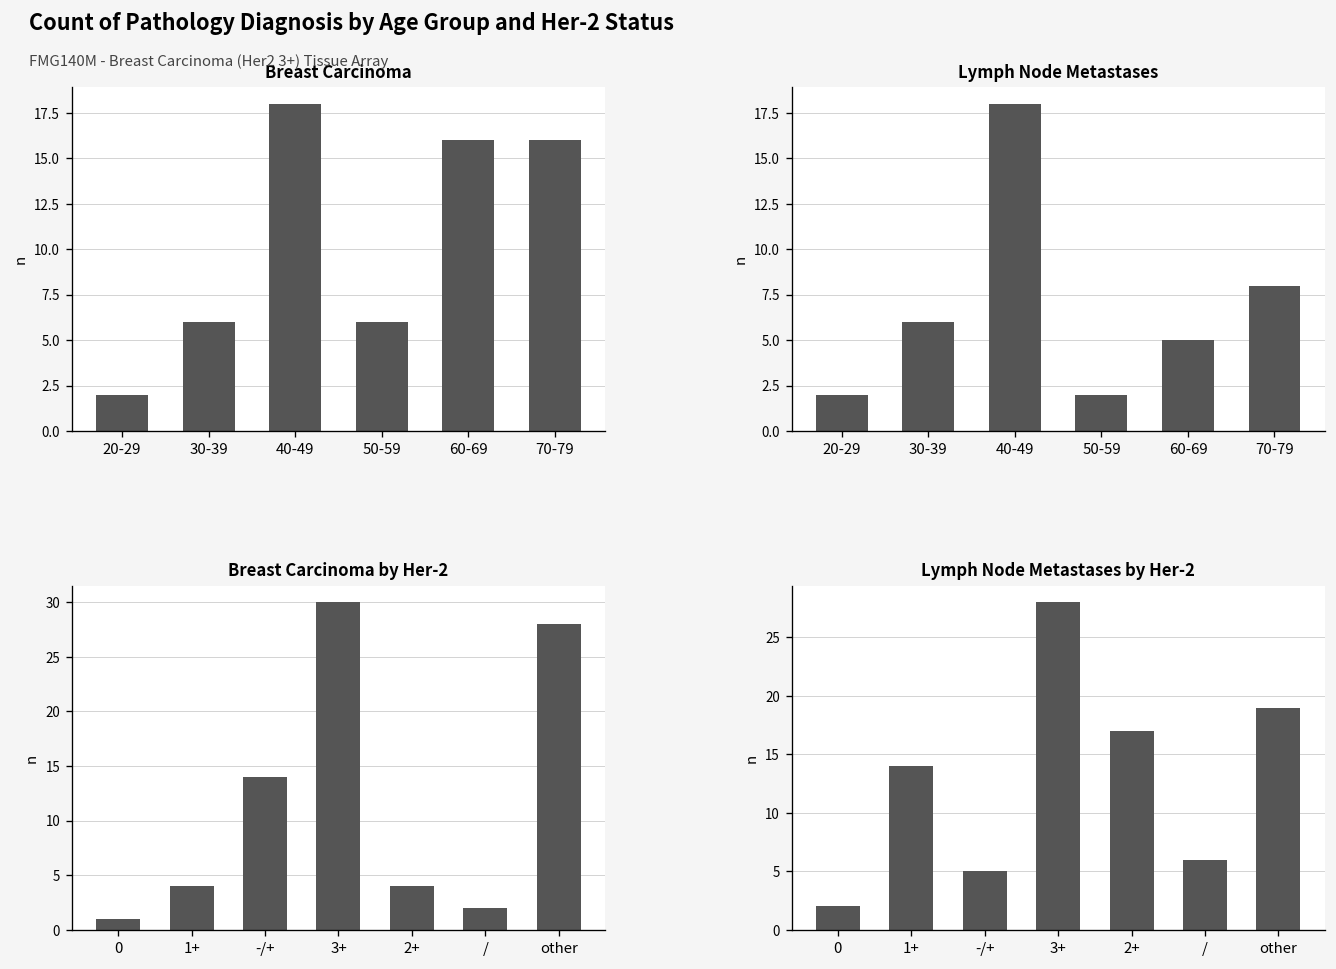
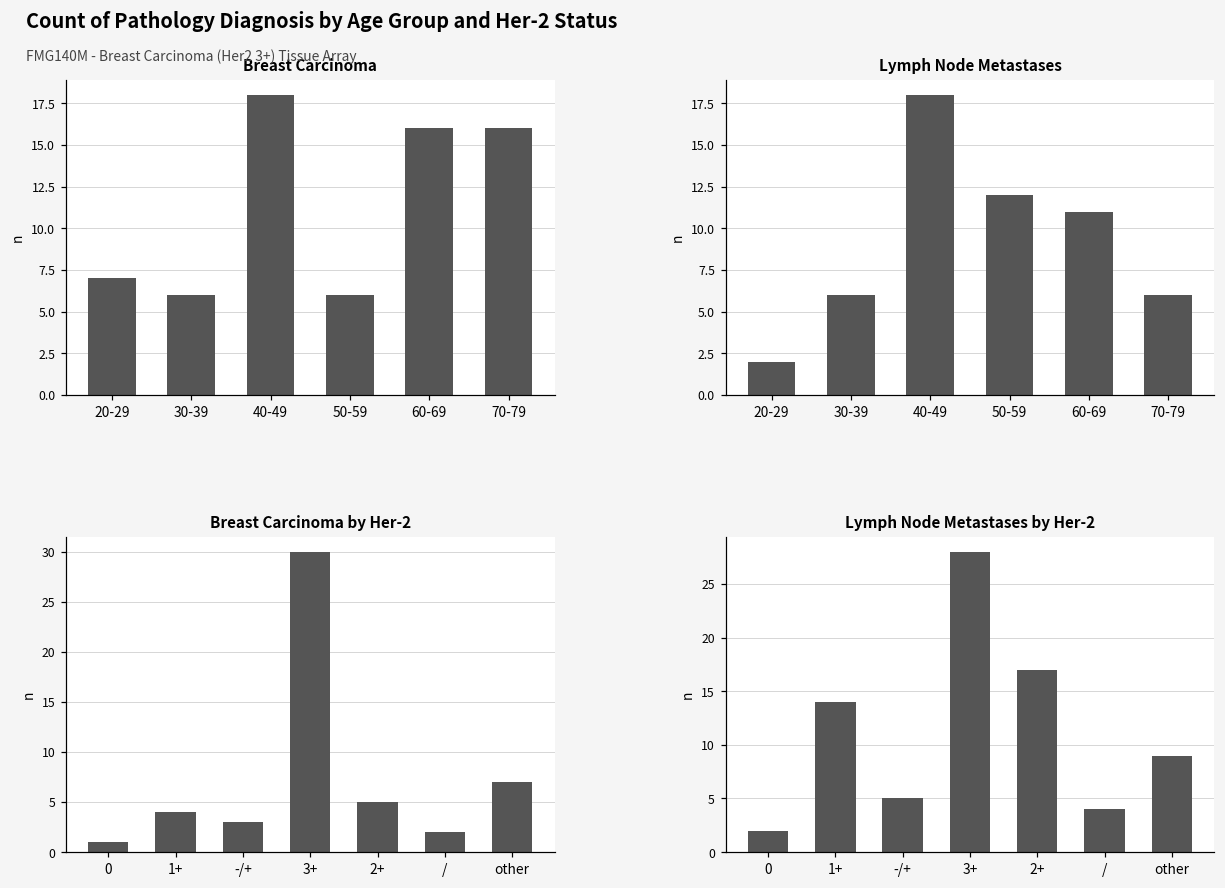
  {
    "Breast Carcinoma": {
-     "20-29": 2,
+     "20-29": 7,
      "30-39": 6,
      "40-49": 18,
      "50-59": 6,
      "60-69": 16,
      "70-79": 16
    },
    "Lymph Node Metastases": {
      "20-29": 2,
      "30-39": 6,
      "40-49": 18,
-     "50-59": 2,
-     "60-69": 5,
-     "70-79": 8
+     "50-59": 12,
+     "60-69": 11,
+     "70-79": 6
    },
    "Breast Carcinoma by Her-2": {
      "0": 1,
      "1+": 4,
-     "-/+": 14,
+     "-/+": 3,
      "3+": 30,
-     "2+": 4,
+     "2+": 5,
      "/": 2,
-     "other": 28
+     "other": 7
    },
    "Lymph Node Metastases by Her-2": {
      "0": 2,
      "1+": 14,
      "-/+": 5,
      "3+": 28,
      "2+": 17,
-     "/": 6,
-     "other": 19
+     "/": 4,
+     "other": 9
    }
  }
